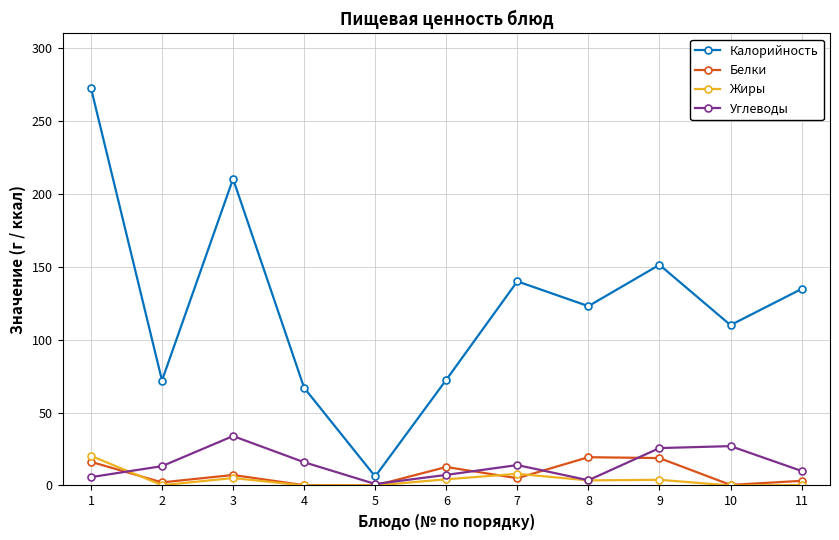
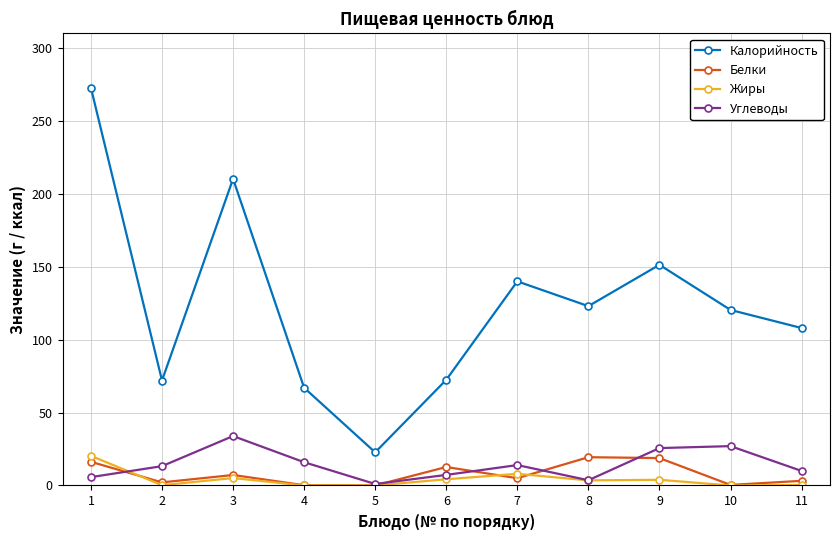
  {
    "Калорийность": {
      "1": 273,
      "2": 72,
      "3": 210,
      "4": 67,
-     "5": 6,
+     "5": 23,
      "6": 72,
      "7": 140,
      "8": 123,
      "9": 151,
-     "10": 110,
-     "11": 135
+     "10": 120,
+     "11": 108
    },
    "Белки": {
      "1": 16,
      "2": 2,
      "3": 7,
      "6": 13,
      "7": 5,
      "8": 19,
      "9": 19,
      "11": 3
    },
    "Жиры": {
      "1": 20,
      "2": 0,
      "3": 5,
      "6": 4,
      "7": 8,
      "9": 4,
      "11": 0
    },
    "Углеводы": {
      "1": 6,
      "2": 13,
      "3": 34,
      "4": 16,
      "6": 7,
      "7": 14,
      "9": 26,
      "10": 27,
      "11": 10
    }
  }
